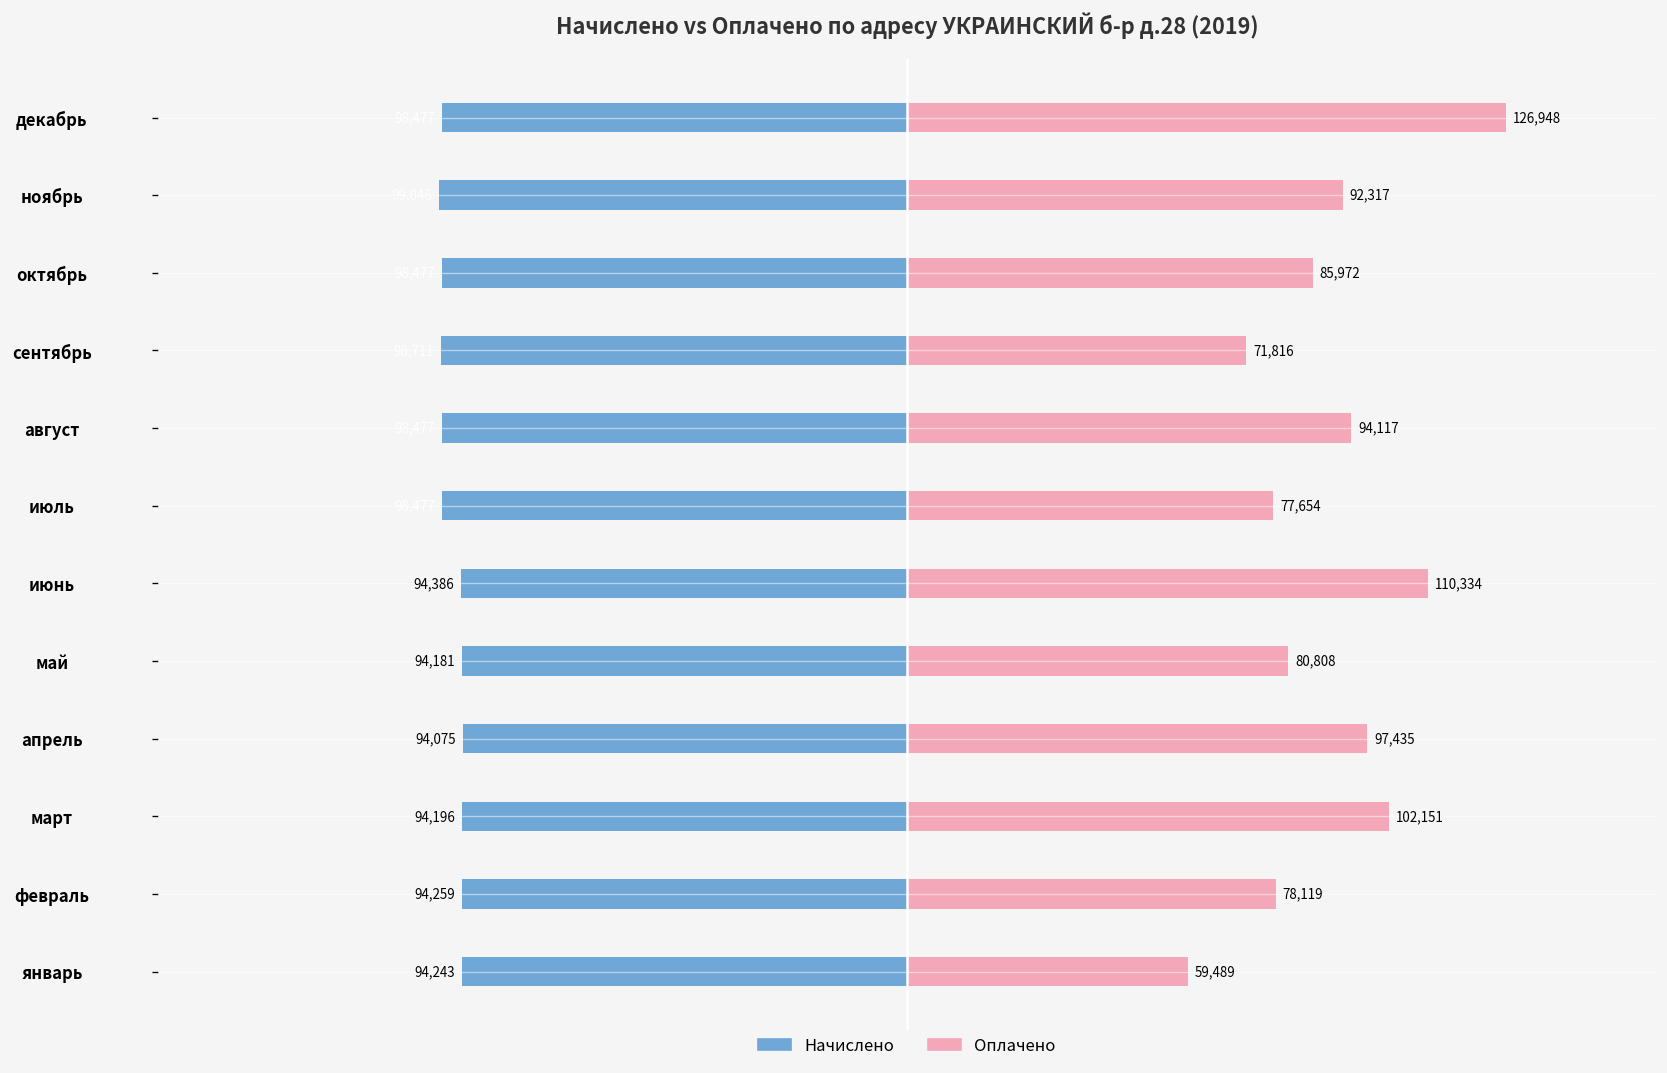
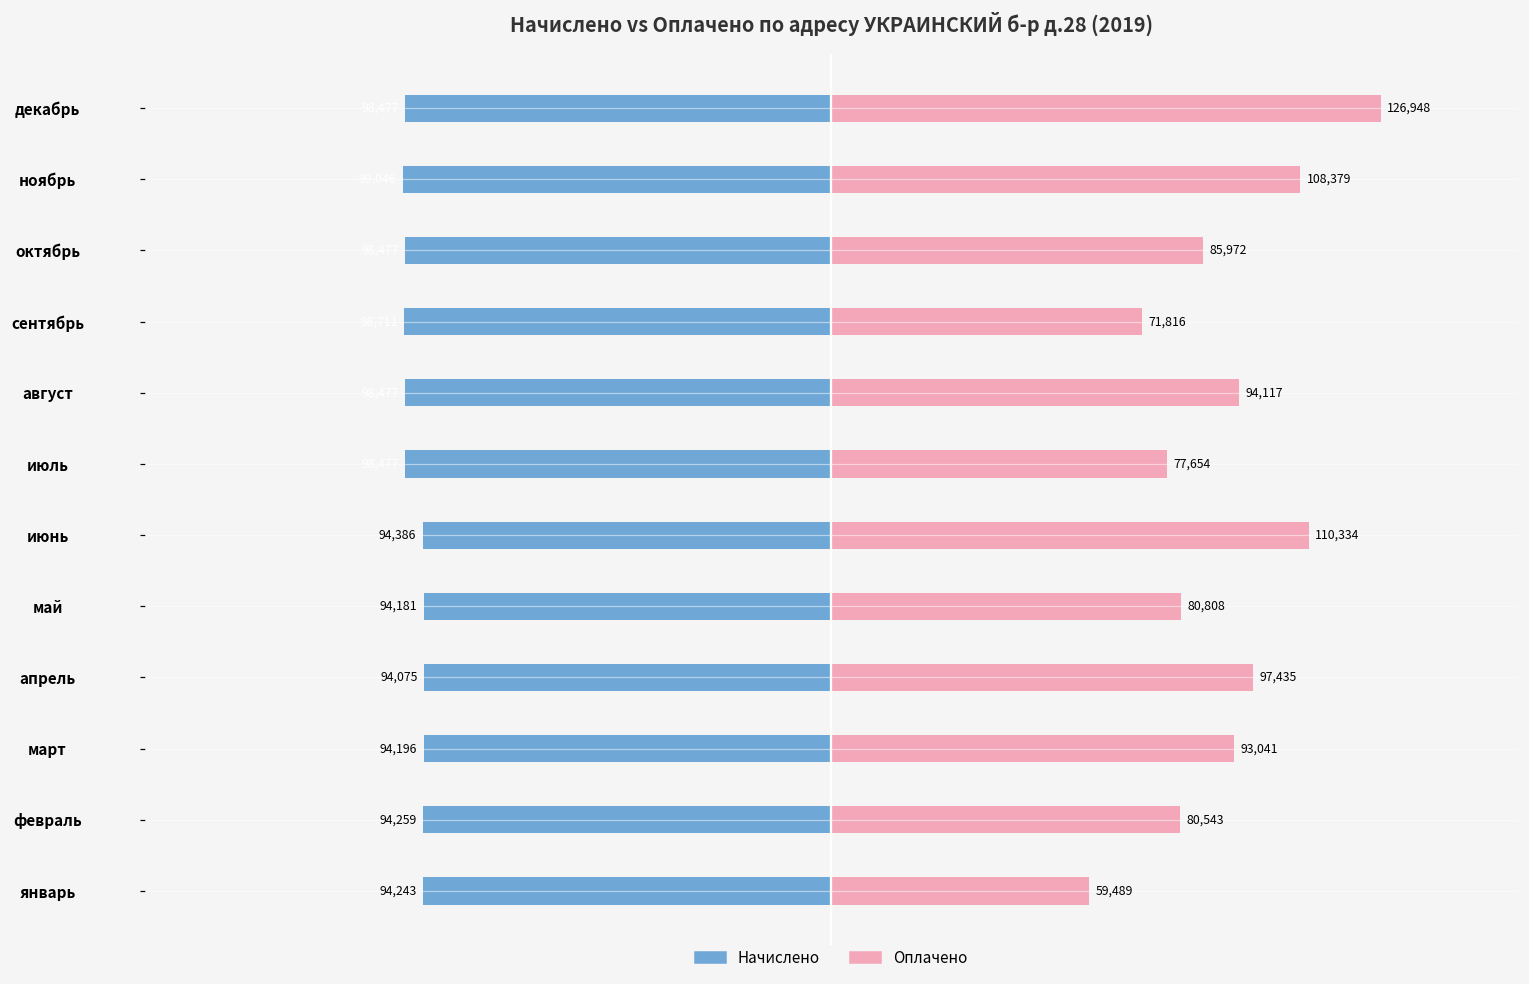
  {
    "Оплачено": {
      "декабрь": "126,948",
-     "ноябрь": "92,317",
+     "ноябрь": "108,379",
      "октябрь": "85,972",
      "сентябрь": "71,816",
      "август": "94,117",
      "июль": "77,654",
      "июнь": "110,334",
      "май": "80,808",
      "апрель": "97,435",
-     "март": "102,151",
-     "февраль": "78,119",
+     "март": "93,041",
+     "февраль": "80,543",
      "январь": "59,489"
    }
  }
